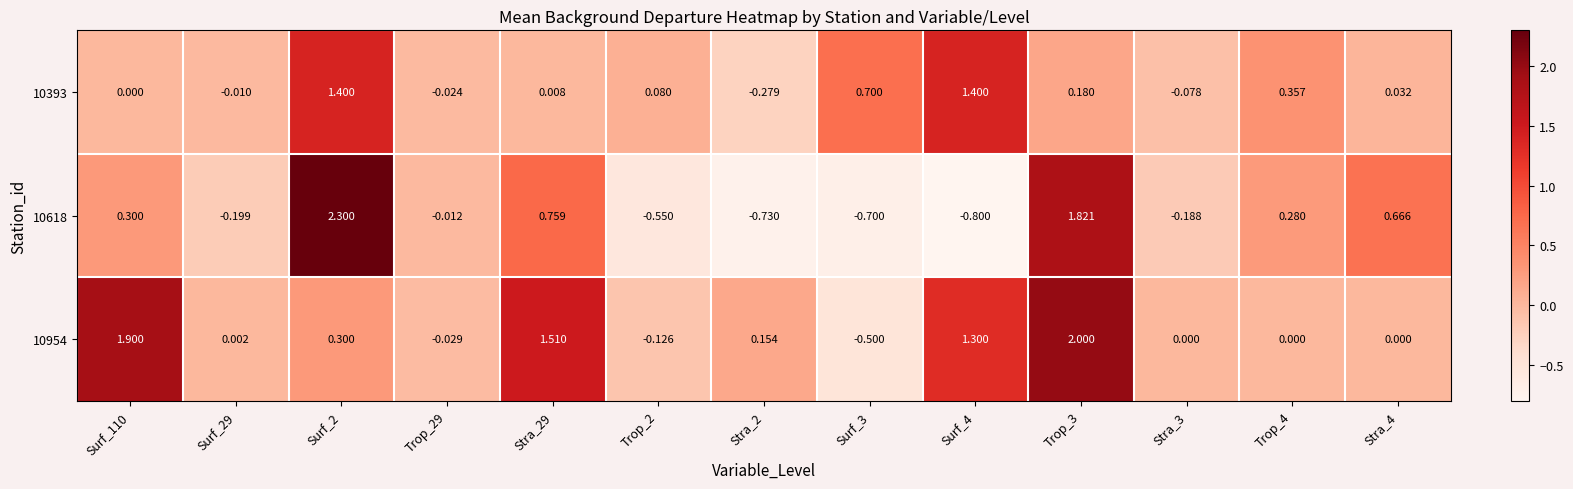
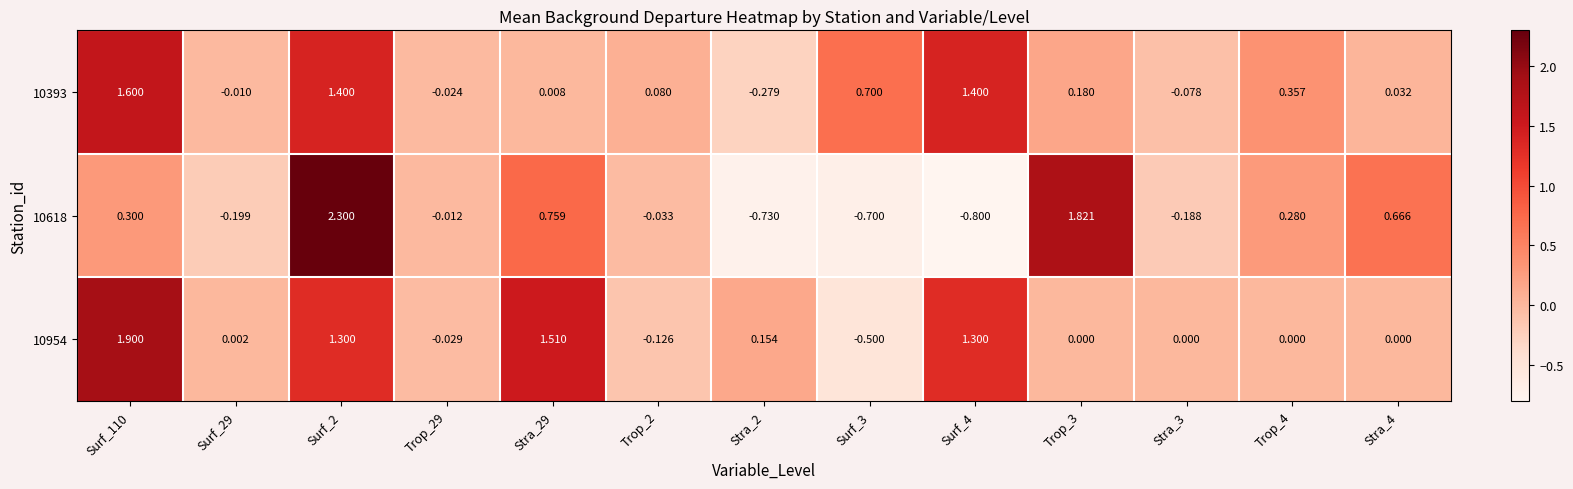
  {
    "10393": {
-     "Surf_110": 0.000,
+     "Surf_110": 1.600,
      "Surf_29": -0.010,
      "Surf_2": 1.400,
      "Trop_29": -0.024,
      "Stra_29": 0.008,
      "Trop_2": 0.080,
      "Stra_2": -0.279,
      "Surf_3": 0.700,
      "Surf_4": 1.400,
      "Trop_3": 0.180,
      "Stra_3": -0.078,
      "Trop_4": 0.357,
      "Stra_4": 0.032
    },
    "10618": {
      "Surf_110": 0.300,
      "Surf_29": -0.199,
      "Surf_2": 2.300,
      "Trop_29": -0.012,
      "Stra_29": 0.759,
-     "Trop_2": -0.550,
+     "Trop_2": -0.033,
      "Stra_2": -0.730,
      "Surf_3": -0.700,
      "Surf_4": -0.800,
      "Trop_3": 1.821,
      "Stra_3": -0.188,
      "Trop_4": 0.280,
      "Stra_4": 0.666
    },
    "10954": {
      "Surf_110": 1.900,
      "Surf_29": 0.002,
-     "Surf_2": 0.300,
+     "Surf_2": 1.300,
      "Trop_29": -0.029,
      "Stra_29": 1.510,
      "Trop_2": -0.126,
      "Stra_2": 0.154,
      "Surf_3": -0.500,
      "Surf_4": 1.300,
-     "Trop_3": 2.000,
+     "Trop_3": 0.000,
      "Stra_3": 0.000,
      "Trop_4": 0.000,
      "Stra_4": 0.000
    }
  }
